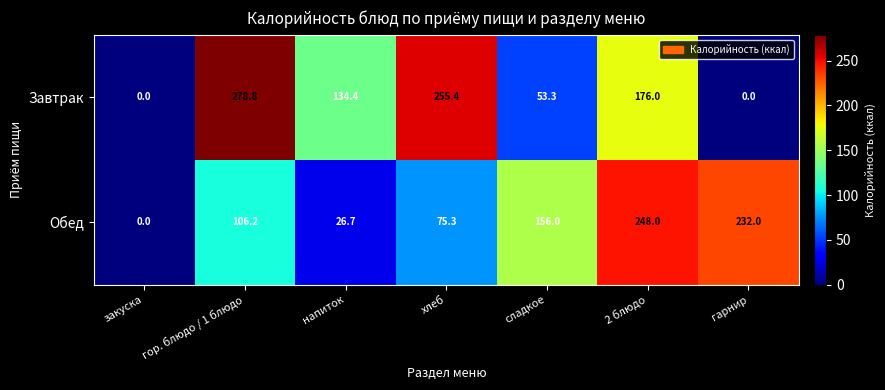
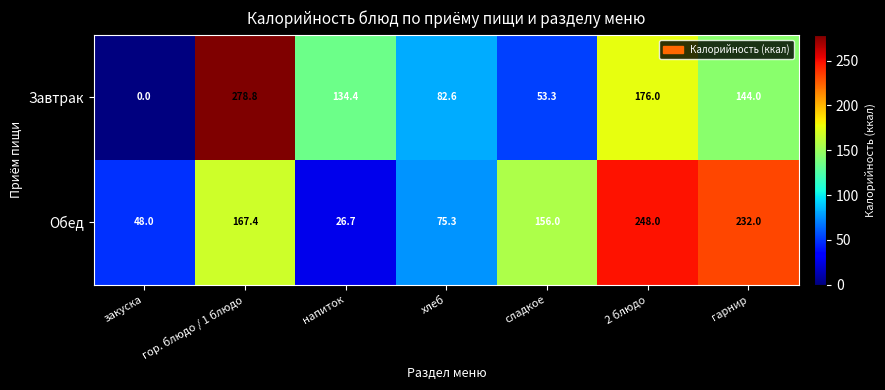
  {
    "Завтрак": {
      "закуска": 0.0,
      "гор. блюдо / 1 блюдо": 278.8,
      "напиток": 134.4,
-     "хлеб": 255.4,
+     "хлеб": 82.6,
      "сладкое": 53.3,
      "2 блюдо": 176.0,
-     "гарнир": 0.0
+     "гарнир": 144.0
    },
    "Обед": {
-     "закуска": 0.0,
-     "гор. блюдо / 1 блюдо": 106.2,
+     "закуска": 48.0,
+     "гор. блюдо / 1 блюдо": 167.4,
      "напиток": 26.7,
      "хлеб": 75.3,
      "сладкое": 156.0,
      "2 блюдо": 248.0,
      "гарнир": 232.0
    }
  }
